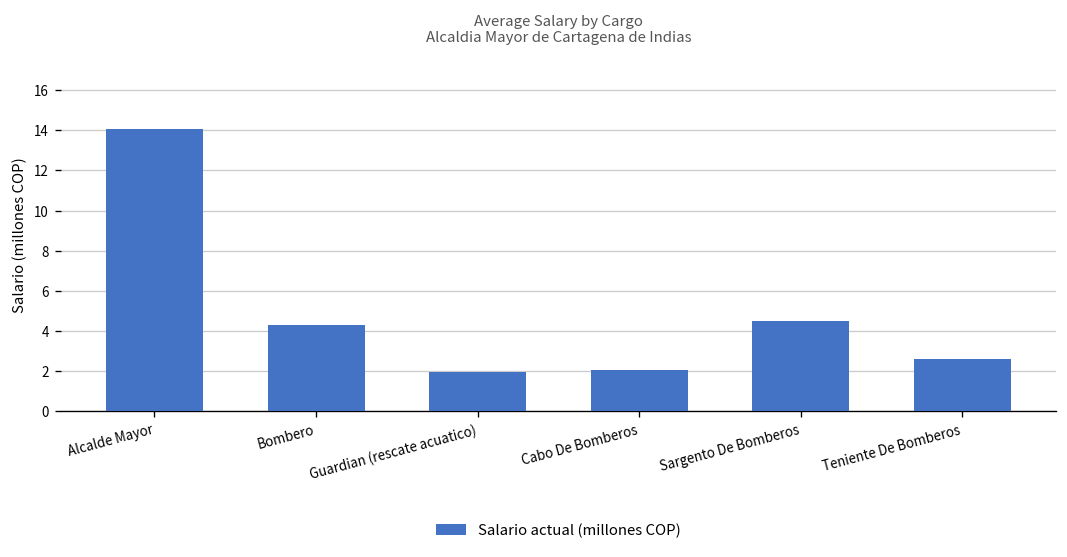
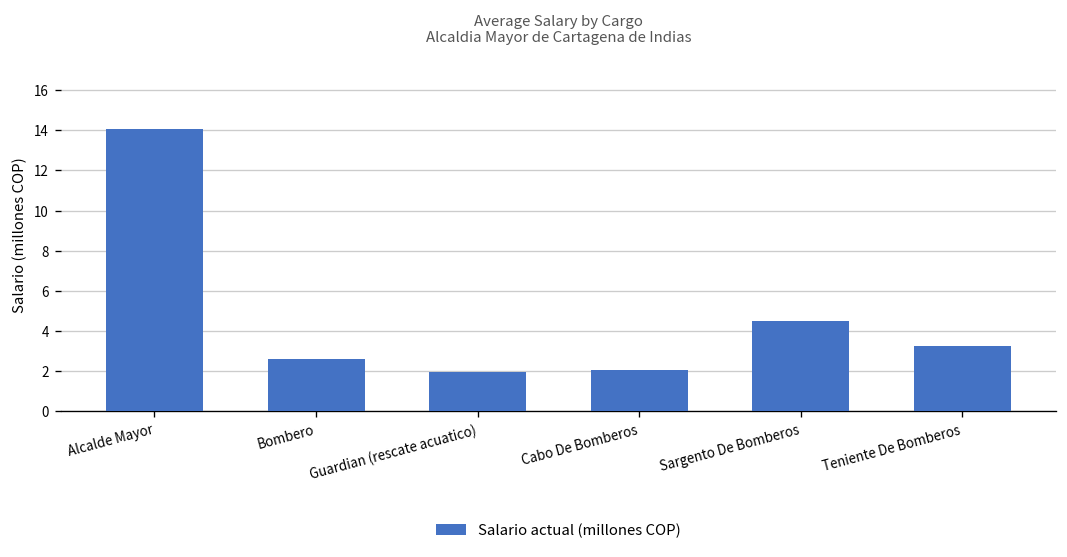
  {
    "Alcalde Mayor": 14.1,
-   "Bombero": 4.3,
+   "Bombero": 2.6,
    "Guardian (rescate acuatico)": 2.0,
    "Cabo De Bomberos": 2.1,
    "Sargento De Bomberos": 4.5,
-   "Teniente De Bomberos": 2.6
+   "Teniente De Bomberos": 3.3
  }
